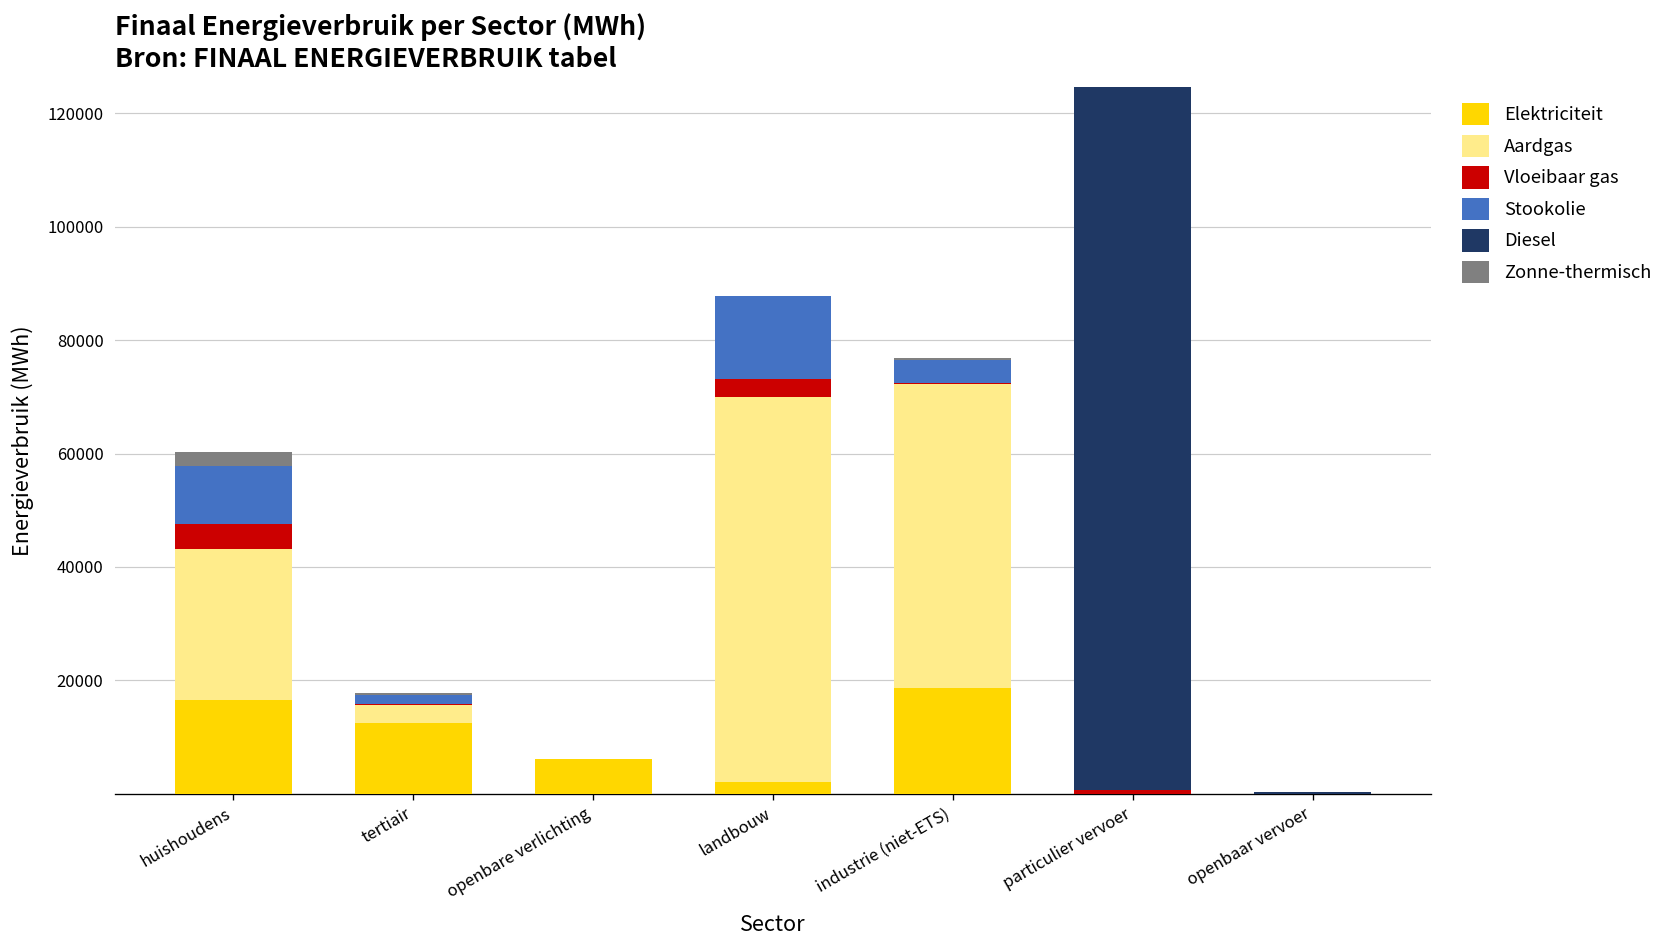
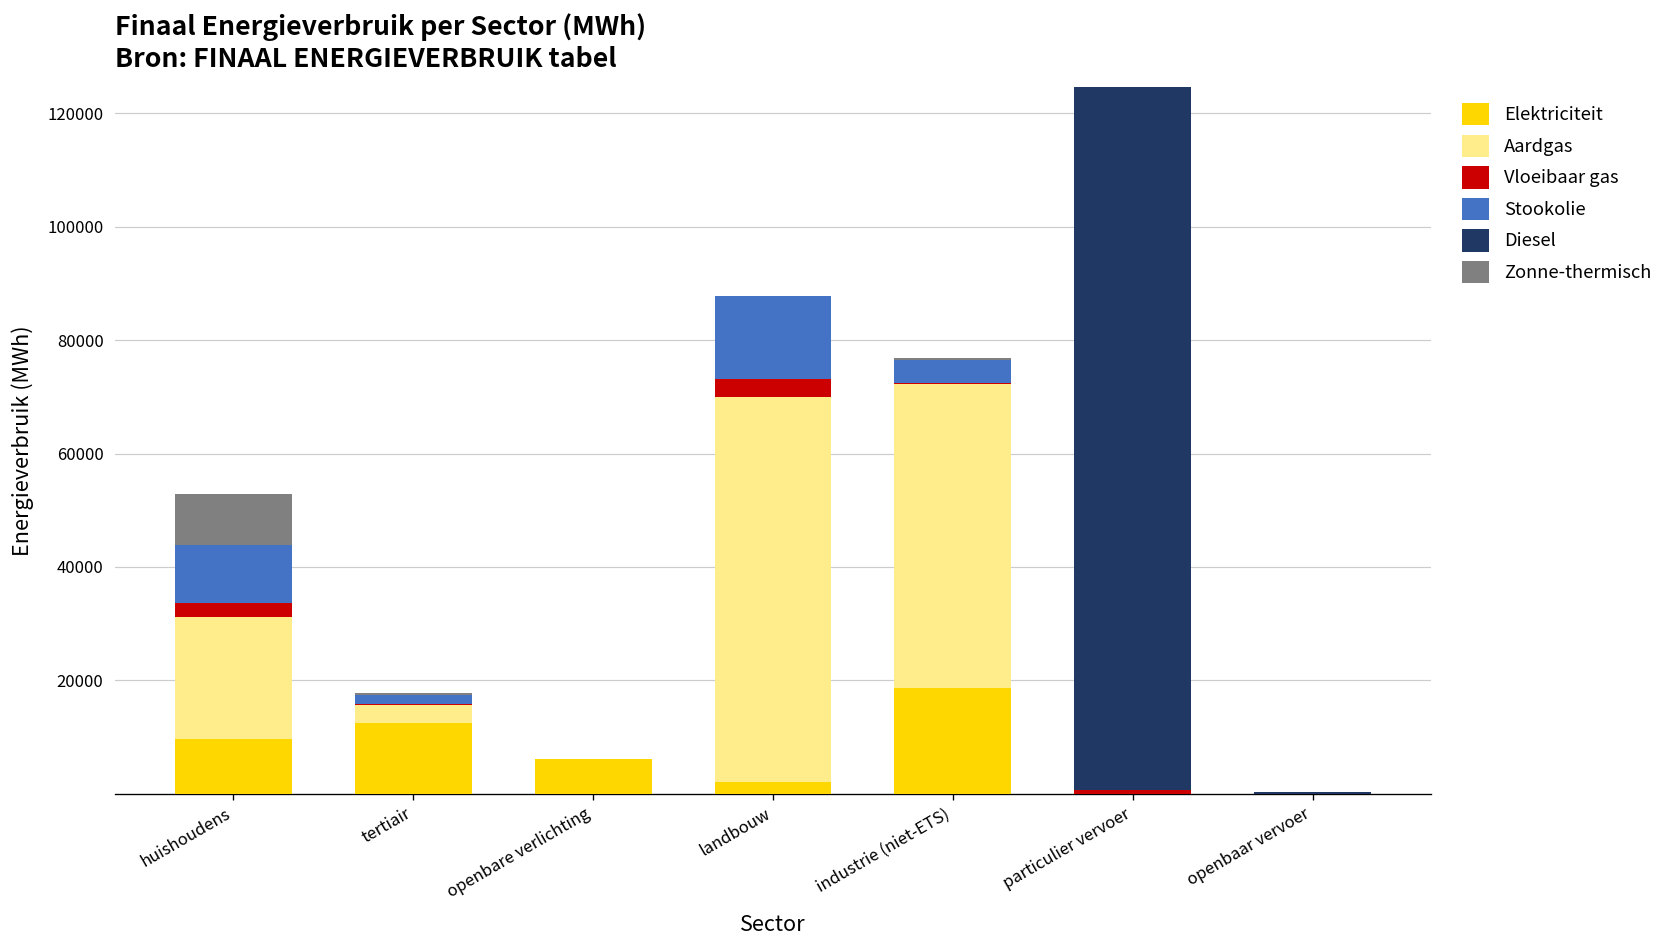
  {
    "Elektriciteit": {
-     "huishoudens": 17000,
+     "huishoudens": 10000,
      "tertiair": 12000,
      "openbare verlichting": 6000,
      "landbouw": 2000,
      "industrie (niet-ETS)": 19000,
      "openbaar vervoer": 0
    },
    "Aardgas": {
-     "huishoudens": 27000,
+     "huishoudens": 21000,
      "tertiair": 3000,
      "openbare verlichting": 0,
      "landbouw": 68000,
      "industrie (niet-ETS)": 54000,
      "openbaar vervoer": 0
    },
    "Vloeibaar gas": {
-     "huishoudens": 4000,
+     "huishoudens": 3000,
      "openbare verlichting": 0,
      "landbouw": 3000,
      "particulier vervoer": 1000,
      "openbaar vervoer": 0
    },
    "Stookolie": {
      "huishoudens": 10000,
      "tertiair": 2000,
      "openbare verlichting": 0,
      "landbouw": 15000,
      "industrie (niet-ETS)": 4000,
      "particulier vervoer": 0,
      "openbaar vervoer": 0
    },
    "Diesel": {
      "huishoudens": 0,
      "tertiair": 0,
      "openbare verlichting": 0,
      "landbouw": 0,
      "industrie (niet-ETS)": 0,
      "particulier vervoer": 124000
    },
    "Zonne-thermisch": {
-     "huishoudens": 3000,
+     "huishoudens": 9000,
      "openbare verlichting": 0,
      "landbouw": 0,
      "particulier vervoer": 0,
      "openbaar vervoer": 0
    }
  }
